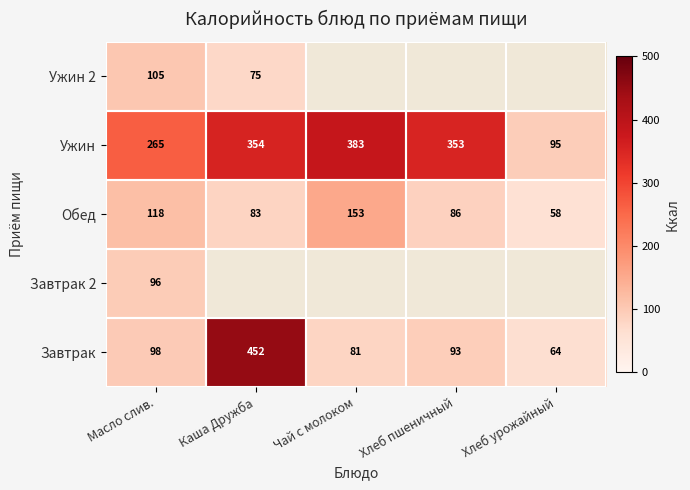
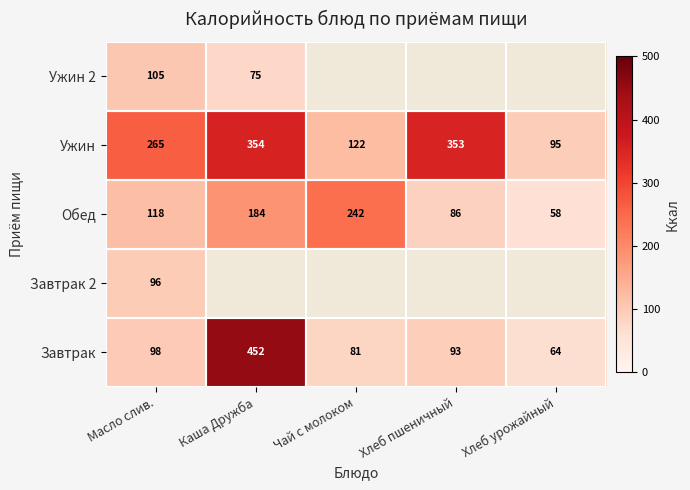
  {
    "Ужин 2": {
      "Масло слив.": 105,
      "Каша Дружба": 75
    },
    "Ужин": {
      "Масло слив.": 265,
      "Каша Дружба": 354,
-     "Чай с молоком": 383,
+     "Чай с молоком": 122,
      "Хлеб пшеничный": 353,
      "Хлеб урожайный": 95
    },
    "Обед": {
      "Масло слив.": 118,
-     "Каша Дружба": 83,
-     "Чай с молоком": 153,
+     "Каша Дружба": 184,
+     "Чай с молоком": 242,
      "Хлеб пшеничный": 86,
      "Хлеб урожайный": 58
    },
    "Завтрак 2": {
      "Масло слив.": 96
    },
    "Завтрак": {
      "Масло слив.": 98,
      "Каша Дружба": 452,
      "Чай с молоком": 81,
      "Хлеб пшеничный": 93,
      "Хлеб урожайный": 64
    }
  }
